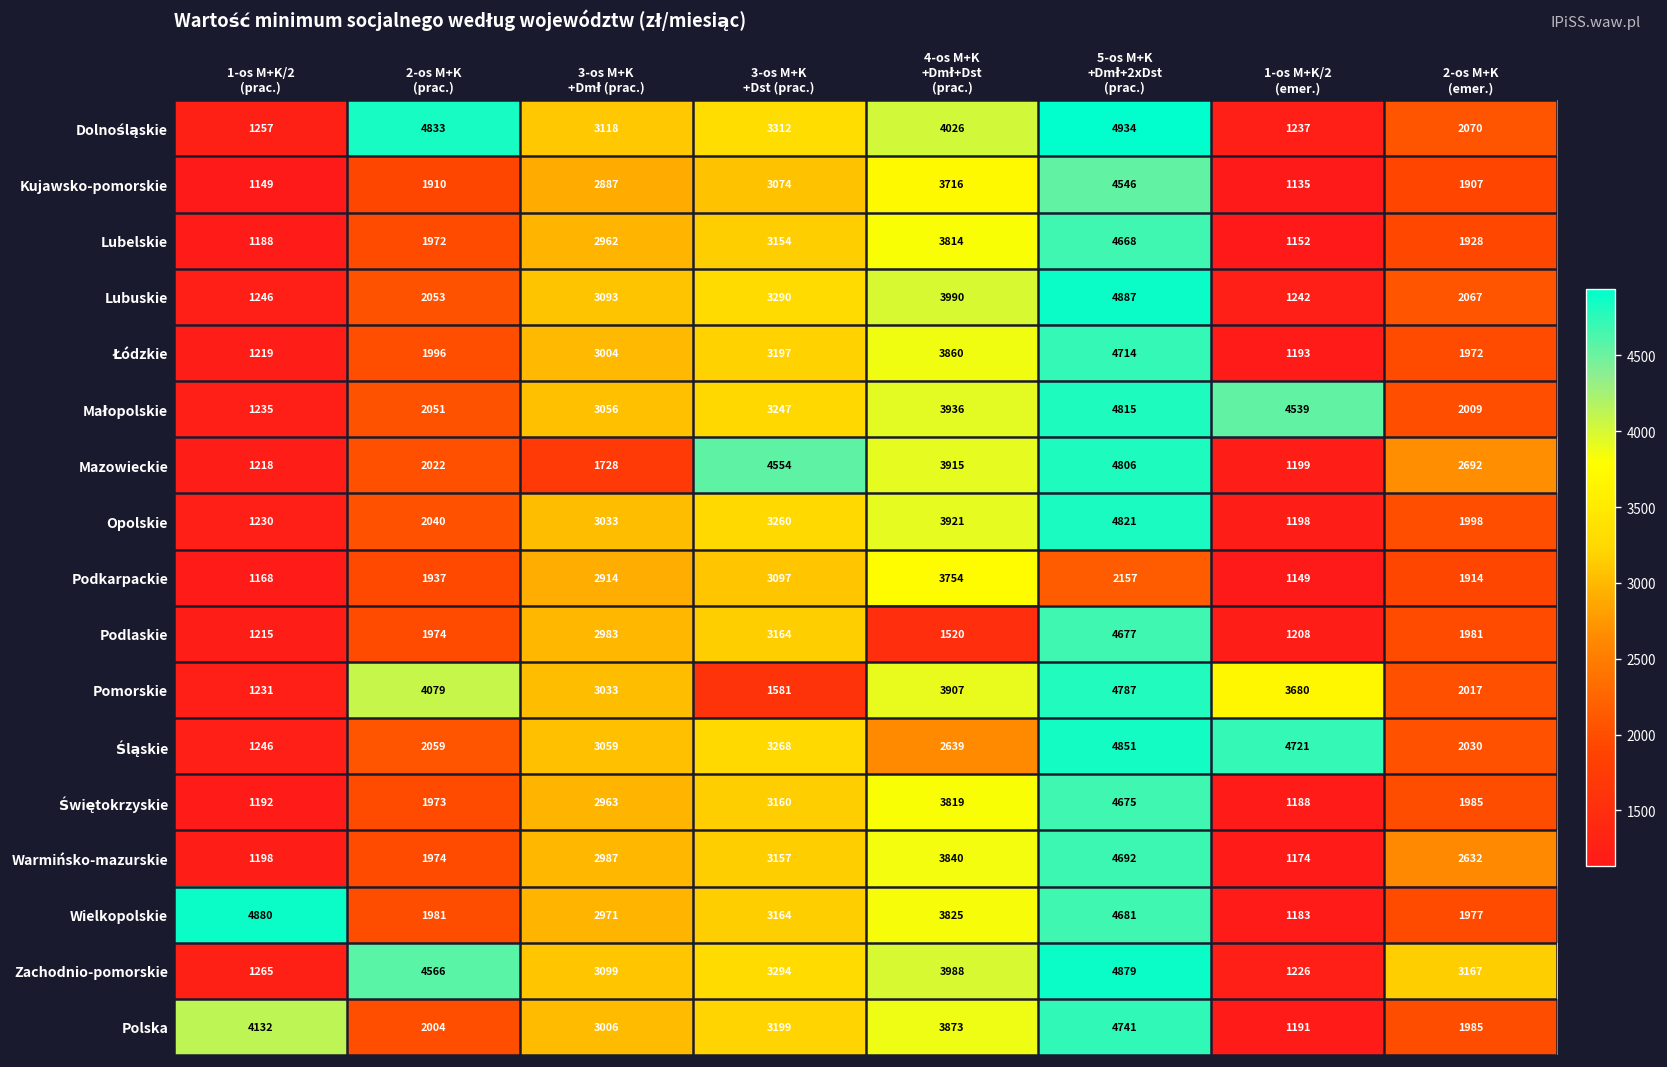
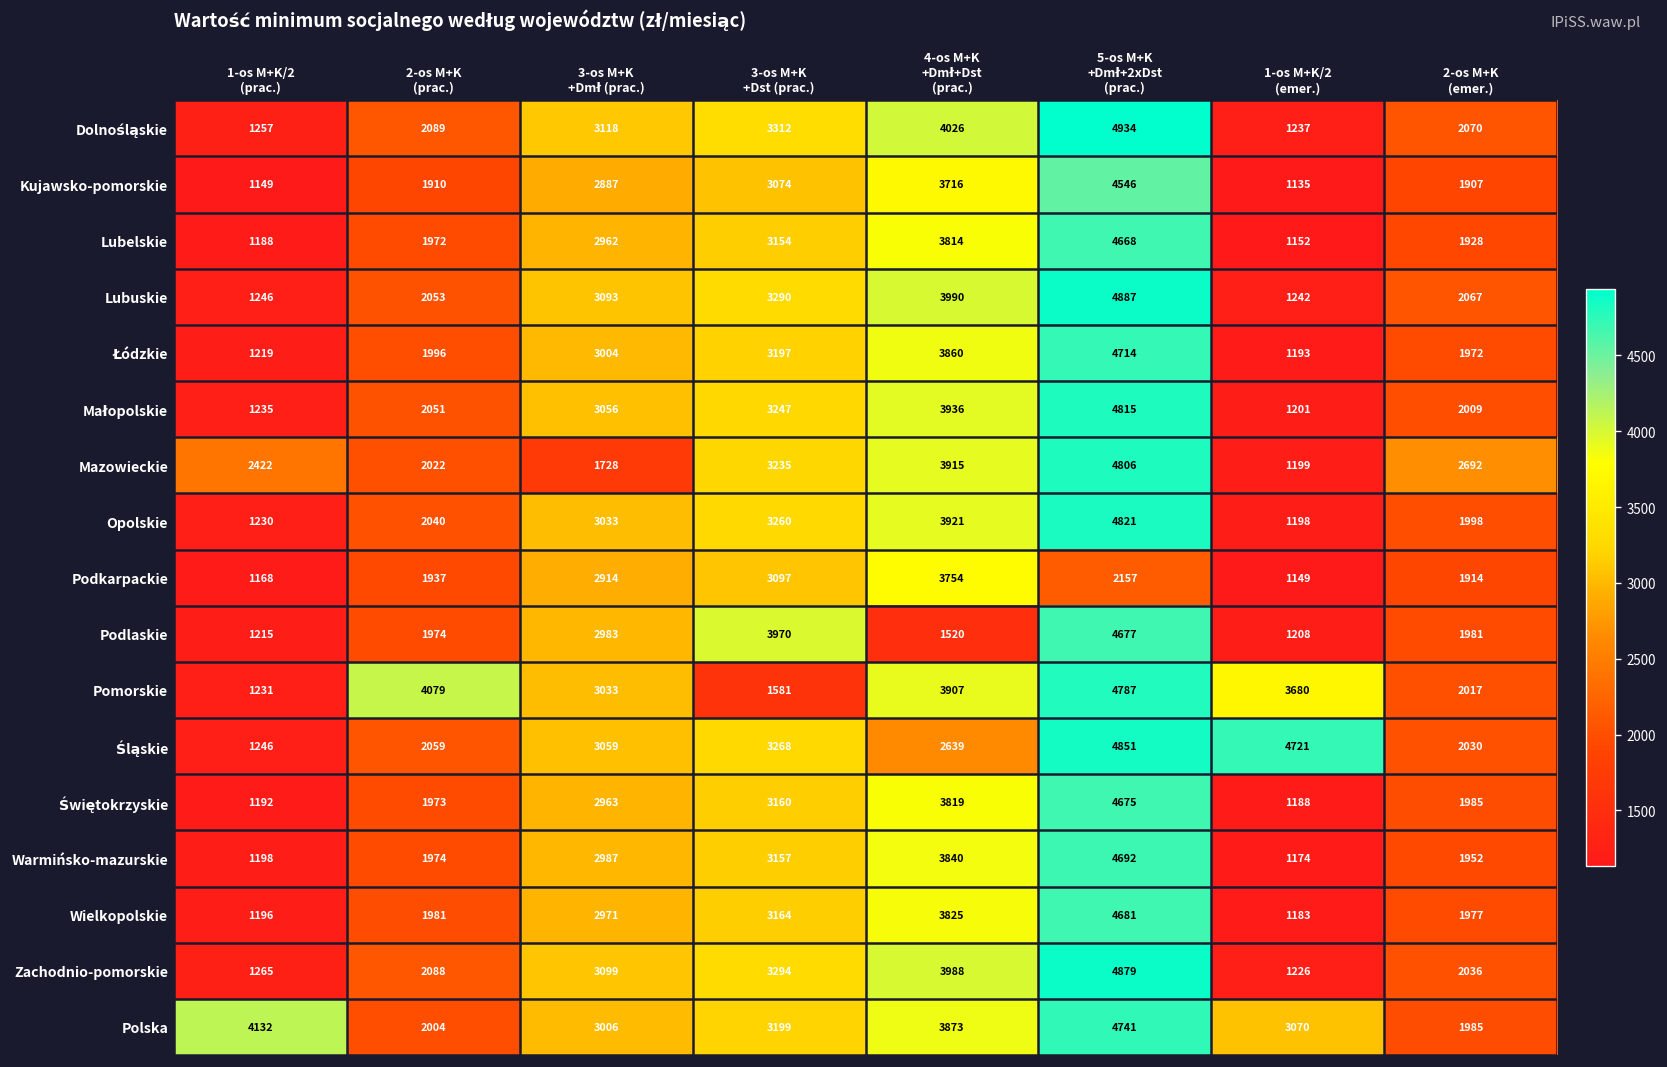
  {
    "Dolnośląskie": {
      "1-os M+K/2 (prac.)": 1257,
-     "2-os M+K (prac.)": 4833,
+     "2-os M+K (prac.)": 2089,
      "3-os M+K +Dmł (prac.)": 3118,
      "3-os M+K +Dst (prac.)": 3312,
      "4-os M+K +Dmł+Dst (prac.)": 4026,
      "5-os M+K +Dmł+2xDst (prac.)": 4934,
      "1-os M+K/2 (emer.)": 1237,
      "2-os M+K (emer.)": 2070
    },
    "Kujawsko-pomorskie": {
      "1-os M+K/2 (prac.)": 1149,
      "2-os M+K (prac.)": 1910,
      "3-os M+K +Dmł (prac.)": 2887,
      "3-os M+K +Dst (prac.)": 3074,
      "4-os M+K +Dmł+Dst (prac.)": 3716,
      "5-os M+K +Dmł+2xDst (prac.)": 4546,
      "1-os M+K/2 (emer.)": 1135,
      "2-os M+K (emer.)": 1907
    },
    "Lubelskie": {
      "1-os M+K/2 (prac.)": 1188,
      "2-os M+K (prac.)": 1972,
      "3-os M+K +Dmł (prac.)": 2962,
      "3-os M+K +Dst (prac.)": 3154,
      "4-os M+K +Dmł+Dst (prac.)": 3814,
      "5-os M+K +Dmł+2xDst (prac.)": 4668,
      "1-os M+K/2 (emer.)": 1152,
      "2-os M+K (emer.)": 1928
    },
    "Lubuskie": {
      "1-os M+K/2 (prac.)": 1246,
      "2-os M+K (prac.)": 2053,
      "3-os M+K +Dmł (prac.)": 3093,
      "3-os M+K +Dst (prac.)": 3290,
      "4-os M+K +Dmł+Dst (prac.)": 3990,
      "5-os M+K +Dmł+2xDst (prac.)": 4887,
      "1-os M+K/2 (emer.)": 1242,
      "2-os M+K (emer.)": 2067
    },
    "Łódzkie": {
      "1-os M+K/2 (prac.)": 1219,
      "2-os M+K (prac.)": 1996,
      "3-os M+K +Dmł (prac.)": 3004,
      "3-os M+K +Dst (prac.)": 3197,
      "4-os M+K +Dmł+Dst (prac.)": 3860,
      "5-os M+K +Dmł+2xDst (prac.)": 4714,
      "1-os M+K/2 (emer.)": 1193,
      "2-os M+K (emer.)": 1972
    },
    "Małopolskie": {
      "1-os M+K/2 (prac.)": 1235,
      "2-os M+K (prac.)": 2051,
      "3-os M+K +Dmł (prac.)": 3056,
      "3-os M+K +Dst (prac.)": 3247,
      "4-os M+K +Dmł+Dst (prac.)": 3936,
      "5-os M+K +Dmł+2xDst (prac.)": 4815,
-     "1-os M+K/2 (emer.)": 4539,
+     "1-os M+K/2 (emer.)": 1201,
      "2-os M+K (emer.)": 2009
    },
    "Mazowieckie": {
-     "1-os M+K/2 (prac.)": 1218,
+     "1-os M+K/2 (prac.)": 2422,
      "2-os M+K (prac.)": 2022,
      "3-os M+K +Dmł (prac.)": 1728,
-     "3-os M+K +Dst (prac.)": 4554,
+     "3-os M+K +Dst (prac.)": 3235,
      "4-os M+K +Dmł+Dst (prac.)": 3915,
      "5-os M+K +Dmł+2xDst (prac.)": 4806,
      "1-os M+K/2 (emer.)": 1199,
      "2-os M+K (emer.)": 2692
    },
    "Opolskie": {
      "1-os M+K/2 (prac.)": 1230,
      "2-os M+K (prac.)": 2040,
      "3-os M+K +Dmł (prac.)": 3033,
      "3-os M+K +Dst (prac.)": 3260,
      "4-os M+K +Dmł+Dst (prac.)": 3921,
      "5-os M+K +Dmł+2xDst (prac.)": 4821,
      "1-os M+K/2 (emer.)": 1198,
      "2-os M+K (emer.)": 1998
    },
    "Podkarpackie": {
      "1-os M+K/2 (prac.)": 1168,
      "2-os M+K (prac.)": 1937,
      "3-os M+K +Dmł (prac.)": 2914,
      "3-os M+K +Dst (prac.)": 3097,
      "4-os M+K +Dmł+Dst (prac.)": 3754,
      "5-os M+K +Dmł+2xDst (prac.)": 2157,
      "1-os M+K/2 (emer.)": 1149,
      "2-os M+K (emer.)": 1914
    },
    "Podlaskie": {
      "1-os M+K/2 (prac.)": 1215,
      "2-os M+K (prac.)": 1974,
      "3-os M+K +Dmł (prac.)": 2983,
-     "3-os M+K +Dst (prac.)": 3164,
+     "3-os M+K +Dst (prac.)": 3970,
      "4-os M+K +Dmł+Dst (prac.)": 1520,
      "5-os M+K +Dmł+2xDst (prac.)": 4677,
      "1-os M+K/2 (emer.)": 1208,
      "2-os M+K (emer.)": 1981
    },
    "Pomorskie": {
      "1-os M+K/2 (prac.)": 1231,
      "2-os M+K (prac.)": 4079,
      "3-os M+K +Dmł (prac.)": 3033,
      "3-os M+K +Dst (prac.)": 1581,
      "4-os M+K +Dmł+Dst (prac.)": 3907,
      "5-os M+K +Dmł+2xDst (prac.)": 4787,
      "1-os M+K/2 (emer.)": 3680,
      "2-os M+K (emer.)": 2017
    },
    "Śląskie": {
      "1-os M+K/2 (prac.)": 1246,
      "2-os M+K (prac.)": 2059,
      "3-os M+K +Dmł (prac.)": 3059,
      "3-os M+K +Dst (prac.)": 3268,
      "4-os M+K +Dmł+Dst (prac.)": 2639,
      "5-os M+K +Dmł+2xDst (prac.)": 4851,
      "1-os M+K/2 (emer.)": 4721,
      "2-os M+K (emer.)": 2030
    },
    "Świętokrzyskie": {
      "1-os M+K/2 (prac.)": 1192,
      "2-os M+K (prac.)": 1973,
      "3-os M+K +Dmł (prac.)": 2963,
      "3-os M+K +Dst (prac.)": 3160,
      "4-os M+K +Dmł+Dst (prac.)": 3819,
      "5-os M+K +Dmł+2xDst (prac.)": 4675,
      "1-os M+K/2 (emer.)": 1188,
      "2-os M+K (emer.)": 1985
    },
    "Warmińsko-mazurskie": {
      "1-os M+K/2 (prac.)": 1198,
      "2-os M+K (prac.)": 1974,
      "3-os M+K +Dmł (prac.)": 2987,
      "3-os M+K +Dst (prac.)": 3157,
      "4-os M+K +Dmł+Dst (prac.)": 3840,
      "5-os M+K +Dmł+2xDst (prac.)": 4692,
      "1-os M+K/2 (emer.)": 1174,
-     "2-os M+K (emer.)": 2632
+     "2-os M+K (emer.)": 1952
    },
    "Wielkopolskie": {
-     "1-os M+K/2 (prac.)": 4880,
+     "1-os M+K/2 (prac.)": 1196,
      "2-os M+K (prac.)": 1981,
      "3-os M+K +Dmł (prac.)": 2971,
      "3-os M+K +Dst (prac.)": 3164,
      "4-os M+K +Dmł+Dst (prac.)": 3825,
      "5-os M+K +Dmł+2xDst (prac.)": 4681,
      "1-os M+K/2 (emer.)": 1183,
      "2-os M+K (emer.)": 1977
    },
    "Zachodnio-pomorskie": {
      "1-os M+K/2 (prac.)": 1265,
-     "2-os M+K (prac.)": 4566,
+     "2-os M+K (prac.)": 2088,
      "3-os M+K +Dmł (prac.)": 3099,
      "3-os M+K +Dst (prac.)": 3294,
      "4-os M+K +Dmł+Dst (prac.)": 3988,
      "5-os M+K +Dmł+2xDst (prac.)": 4879,
      "1-os M+K/2 (emer.)": 1226,
-     "2-os M+K (emer.)": 3167
+     "2-os M+K (emer.)": 2036
    },
    "Polska": {
      "1-os M+K/2 (prac.)": 4132,
      "2-os M+K (prac.)": 2004,
      "3-os M+K +Dmł (prac.)": 3006,
      "3-os M+K +Dst (prac.)": 3199,
      "4-os M+K +Dmł+Dst (prac.)": 3873,
      "5-os M+K +Dmł+2xDst (prac.)": 4741,
-     "1-os M+K/2 (emer.)": 1191,
+     "1-os M+K/2 (emer.)": 3070,
      "2-os M+K (emer.)": 1985
    }
  }
